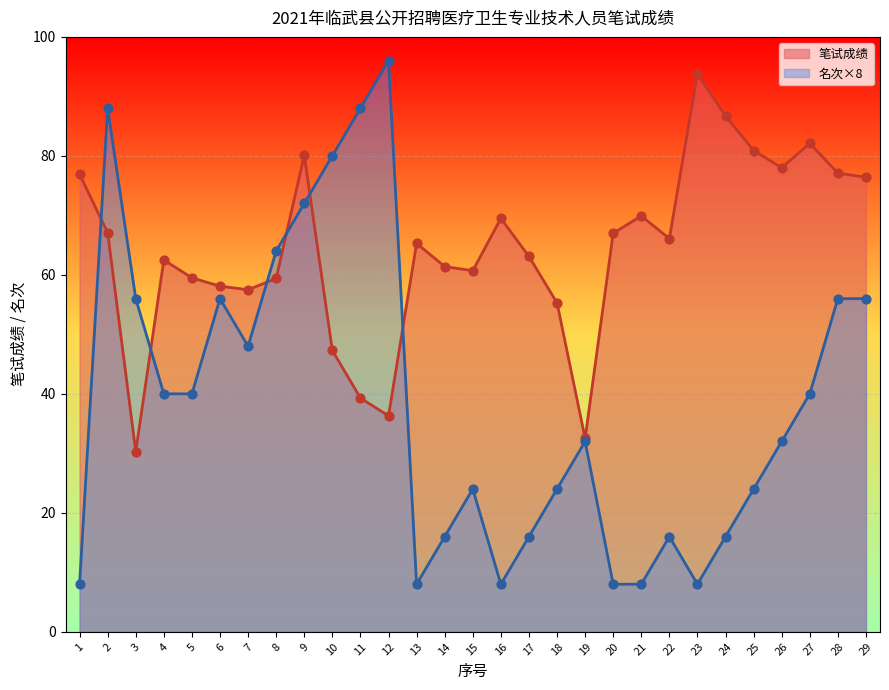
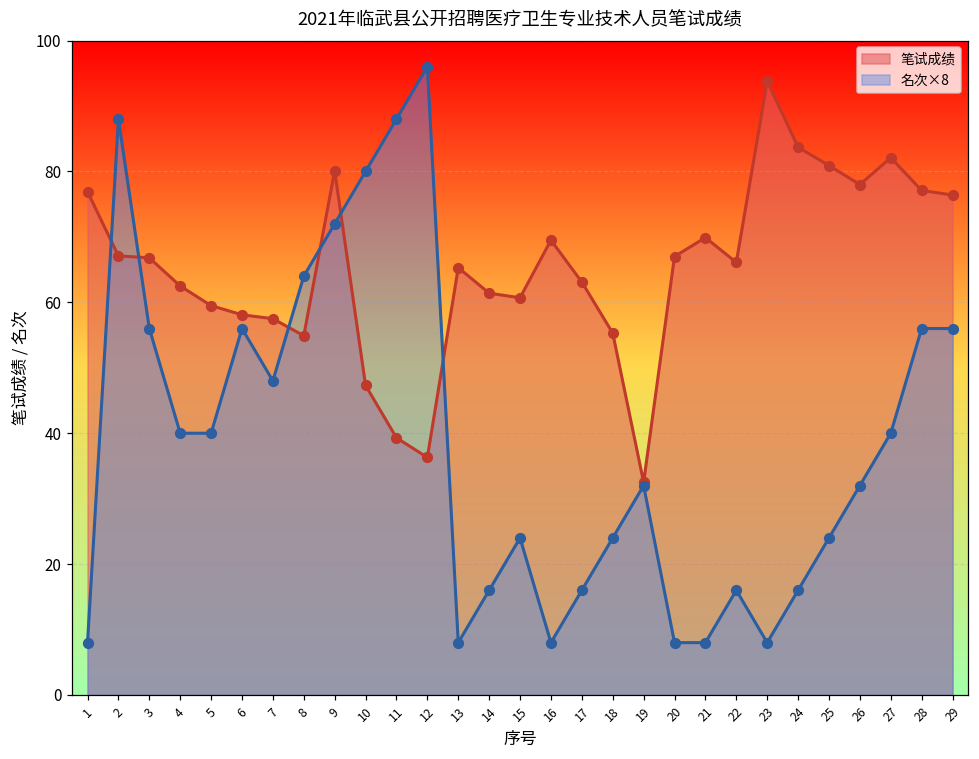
  {
    "笔试成绩": {
      "1": 77,
      "2": 67,
-     "3": 30,
+     "3": 67,
      "4": 63,
      "5": 60,
      "6": 58,
      "7": 58,
-     "8": 59,
+     "8": 55,
      "9": 80,
      "10": 47,
      "11": 39,
      "12": 36,
      "13": 65,
      "14": 61,
      "15": 61,
      "16": 70,
      "17": 63,
      "18": 55,
      "19": 33,
      "20": 67,
      "21": 70,
      "22": 66,
      "23": 94,
-     "24": 87,
+     "24": 84,
      "25": 81,
      "26": 78,
      "27": 82,
      "28": 77,
      "29": 76
    },
    "名次×8": {
      "1": 8,
      "2": 88,
      "3": 56,
      "4": 40,
      "5": 40,
      "6": 56,
      "7": 48,
      "8": 64,
      "9": 72,
      "10": 80,
      "11": 88,
      "12": 96,
      "13": 8,
      "14": 16,
      "15": 24,
      "16": 8,
      "17": 16,
      "18": 24,
      "19": 32,
      "20": 8,
      "21": 8,
      "22": 16,
      "23": 8,
      "24": 16,
      "25": 24,
      "26": 32,
      "27": 40,
      "28": 56,
      "29": 56
    }
  }
